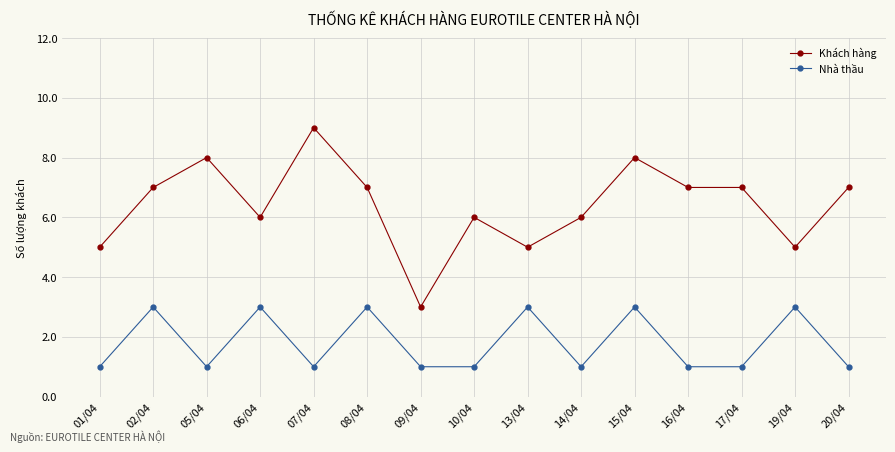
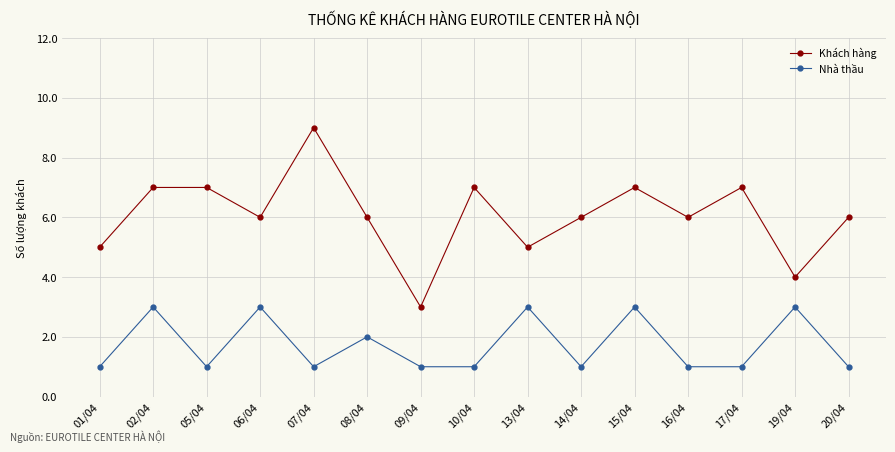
  {
    "Khách hàng": {
      "01/04": 5,
      "02/04": 7,
-     "05/04": 8,
+     "05/04": 7,
      "06/04": 6,
      "07/04": 9,
-     "08/04": 7,
+     "08/04": 6,
      "09/04": 3,
-     "10/04": 6,
+     "10/04": 7,
      "13/04": 5,
      "14/04": 6,
-     "15/04": 8,
-     "16/04": 7,
+     "15/04": 7,
+     "16/04": 6,
      "17/04": 7,
-     "19/04": 5,
-     "20/04": 7
+     "19/04": 4,
+     "20/04": 6
    },
    "Nhà thầu": {
      "01/04": 1,
      "02/04": 3,
      "05/04": 1,
      "06/04": 3,
      "07/04": 1,
-     "08/04": 3,
+     "08/04": 2,
      "09/04": 1,
      "10/04": 1,
      "13/04": 3,
      "14/04": 1,
      "15/04": 3,
      "16/04": 1,
      "17/04": 1,
      "19/04": 3,
      "20/04": 1
    }
  }
